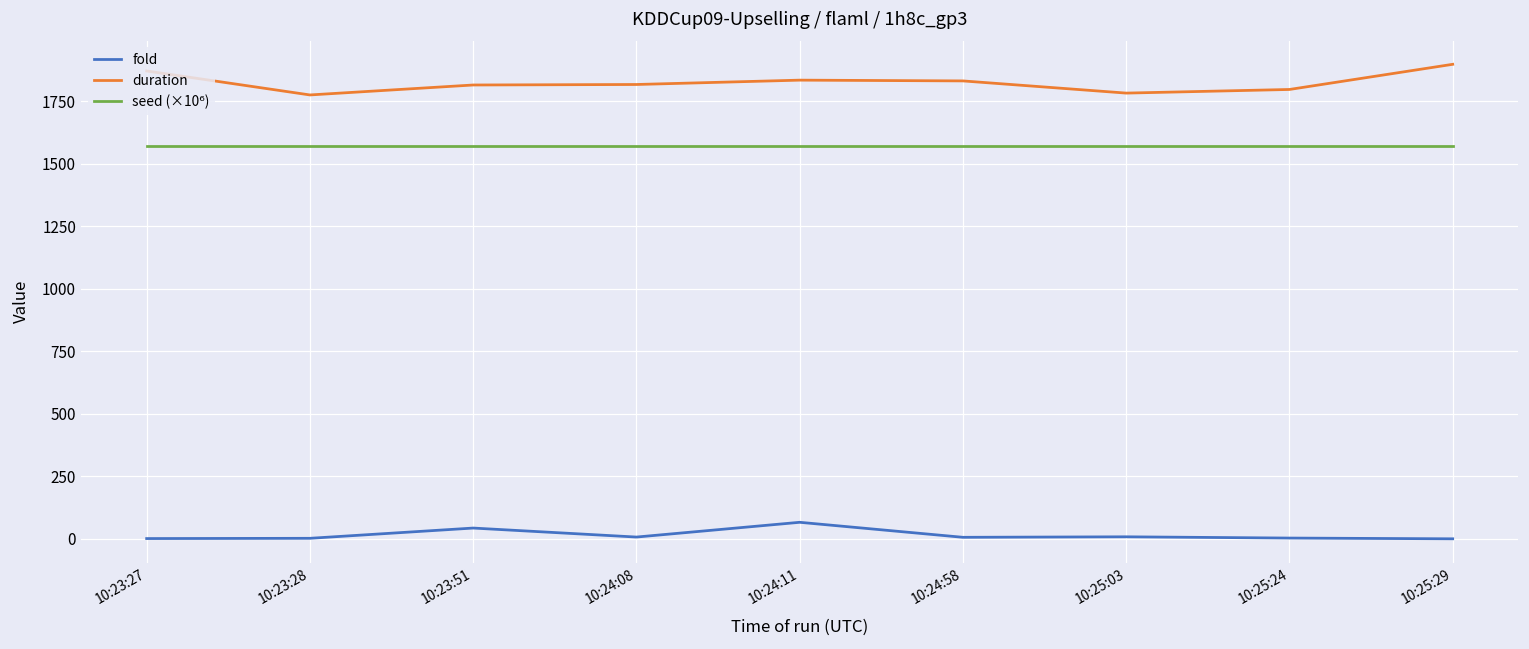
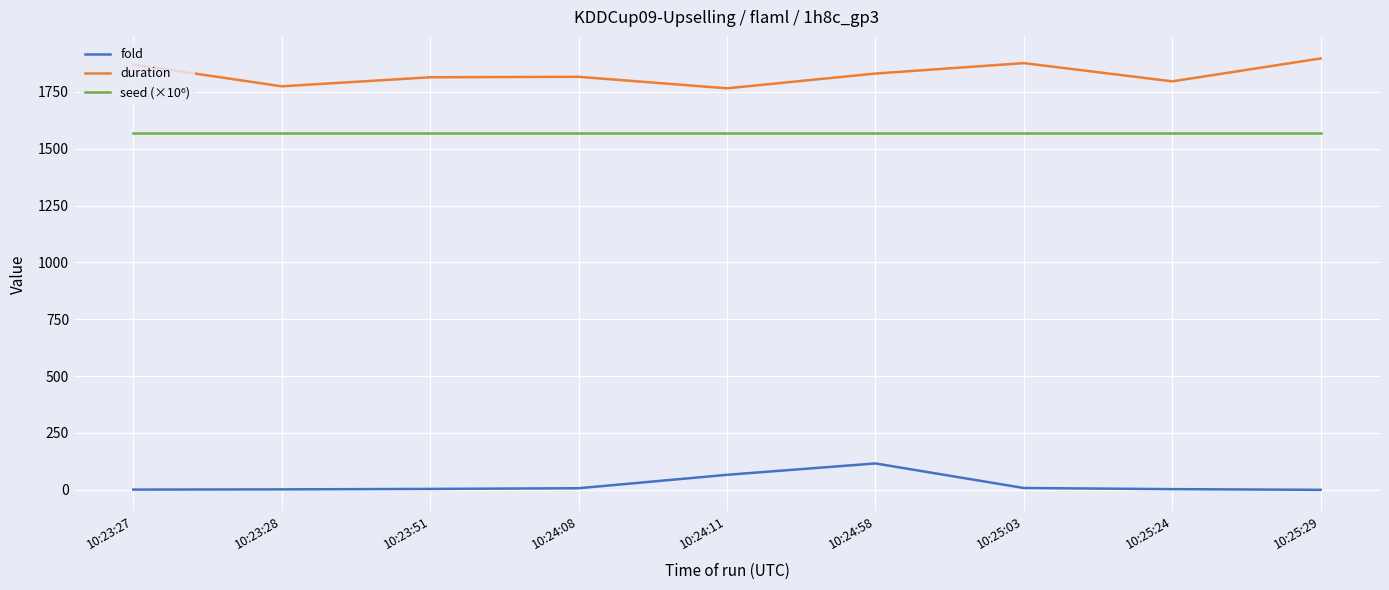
  {
    "fold": {
      "10:23:27": 0,
      "10:23:28": 0,
-     "10:23:51": 40,
+     "10:23:51": 0,
      "10:24:08": 10,
      "10:24:11": 70,
-     "10:24:58": 10,
+     "10:24:58": 120,
      "10:25:03": 10,
      "10:25:24": 0,
      "10:25:29": 0
    },
    "duration": {
      "10:23:28": 1770,
      "10:23:51": 1810,
      "10:24:08": 1820,
-     "10:24:11": 1830,
+     "10:24:11": 1770,
      "10:24:58": 1830,
-     "10:25:03": 1780,
+     "10:25:03": 1880,
      "10:25:24": 1800,
      "10:25:29": 1900
    },
    "seed (×10⁶)": {
      "10:23:27": 1570,
      "10:23:28": 1570,
      "10:23:51": 1570,
      "10:24:08": 1570,
      "10:24:11": 1570,
      "10:24:58": 1570,
      "10:25:03": 1570,
      "10:25:24": 1570,
      "10:25:29": 1570
    }
  }
